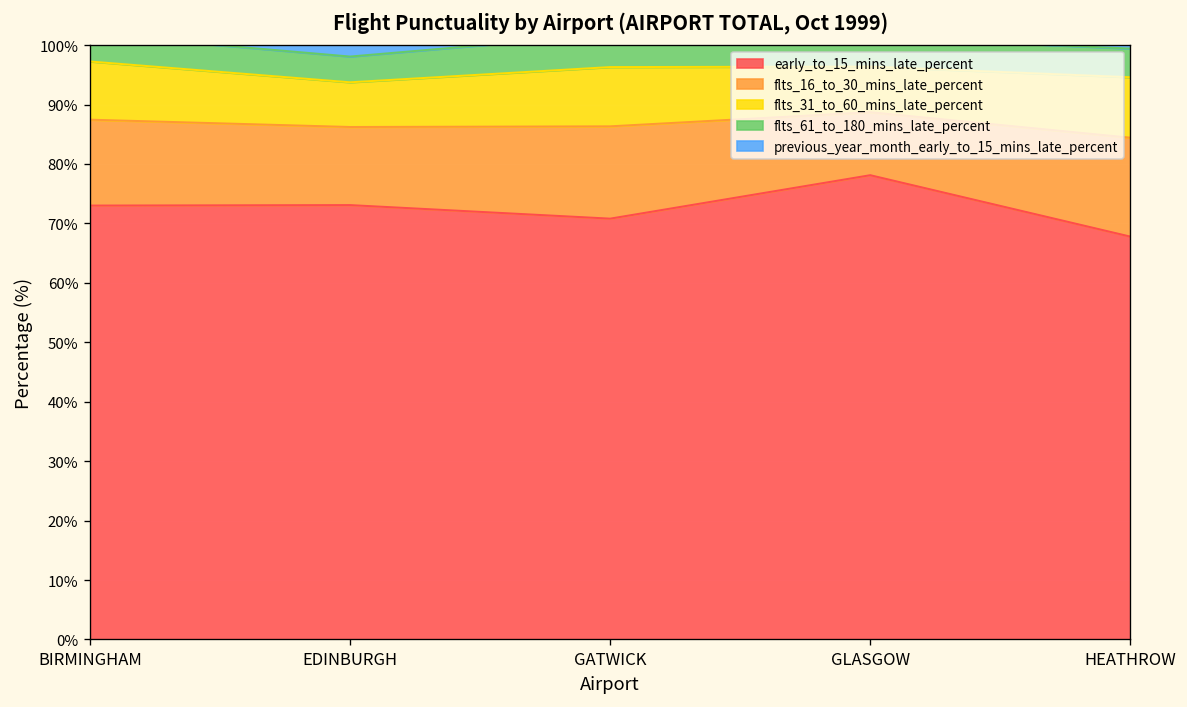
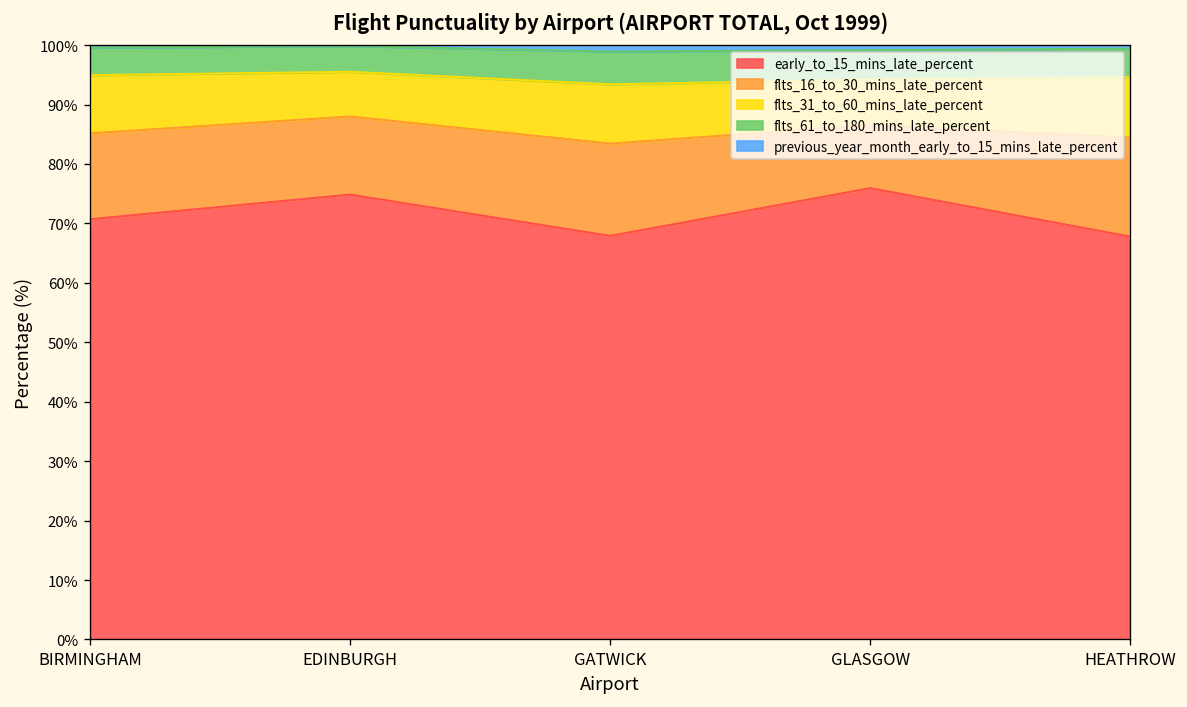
  {
    "early_to_15_mins_late_percent": {
-     "BIRMINGHAM": "73%",
-     "EDINBURGH": "73%",
-     "GATWICK": "71%",
-     "GLASGOW": "78%",
+     "BIRMINGHAM": "71%",
+     "EDINBURGH": "75%",
+     "GATWICK": "68%",
+     "GLASGOW": "76%",
      "HEATHROW": "68%"
    },
    "flts_16_to_30_mins_late_percent": {
      "BIRMINGHAM": "14%",
      "EDINBURGH": "13%",
      "GATWICK": "16%",
      "HEATHROW": "17%"
    },
    "flts_31_to_60_mins_late_percent": {
      "BIRMINGHAM": "10%",
      "EDINBURGH": "8%",
      "GATWICK": "10%",
      "HEATHROW": "10%"
    },
    "flts_61_to_180_mins_late_percent": {
      "EDINBURGH": "4%",
      "HEATHROW": "5%"
    }
  }
